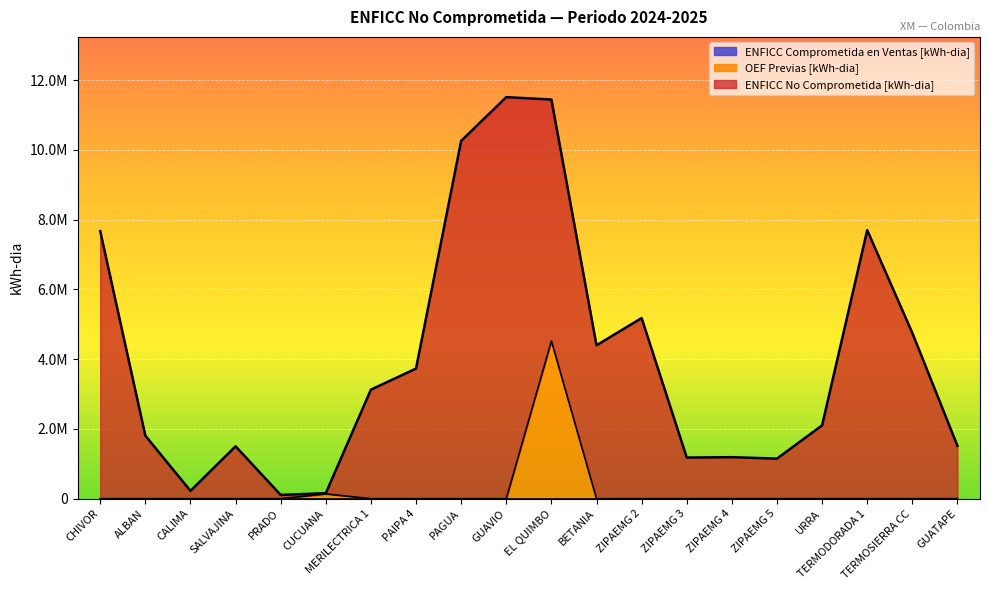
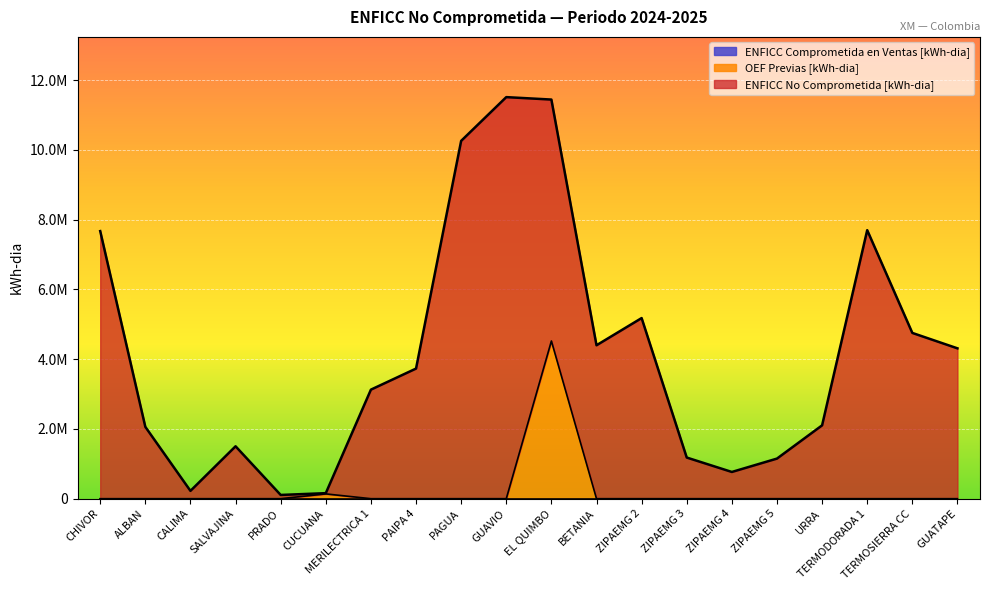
  {
    "ENFICC Comprometida en Ventas [kWh-dia]": {
      "CUCUANA": 0,
      "EL QUIMBO": 0
    },
    "OEF Previas [kWh-dia]": {
      "EL QUIMBO": 4500000
    },
    "ENFICC No Comprometida [kWh-dia]": {
      "CHIVOR": 7700000,
-     "ALBAN": 1800000,
+     "ALBAN": 2100000,
      "CALIMA": 200000,
      "SALVAJINA": 1500000,
      "PRADO": 100000,
      "MERILECTRICA 1": 3100000,
      "PAIPA 4": 3700000,
      "PAGUA": 10300000,
      "GUAVIO": 11500000,
      "EL QUIMBO": 6900000,
      "BETANIA": 4400000,
      "ZIPAEMG 2": 5200000,
      "ZIPAEMG 3": 1200000,
-     "ZIPAEMG 4": 1200000,
+     "ZIPAEMG 4": 800000,
      "ZIPAEMG 5": 1100000,
      "URRA": 2100000,
      "TERMODORADA 1": 7700000,
      "TERMOSIERRA CC": 4800000,
-     "GUATAPE": 1500000
+     "GUATAPE": 4300000
    }
  }
